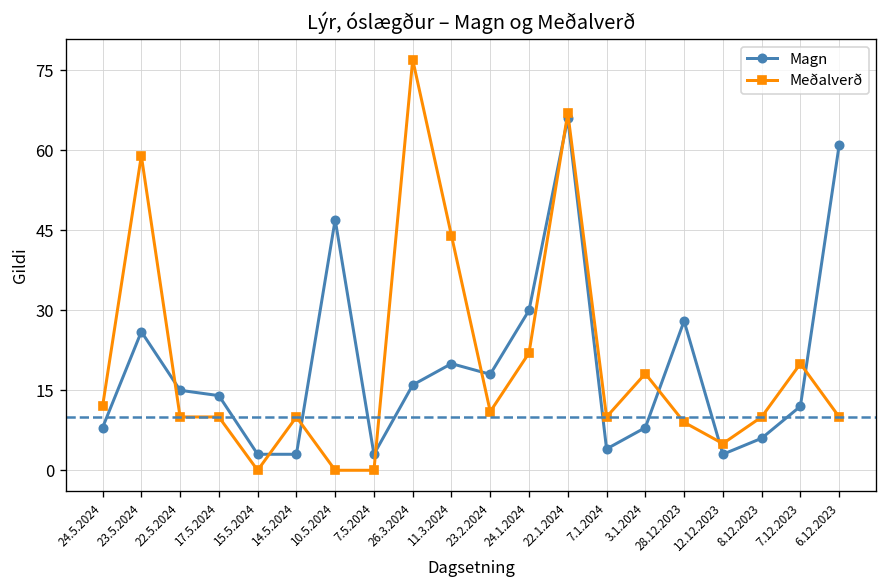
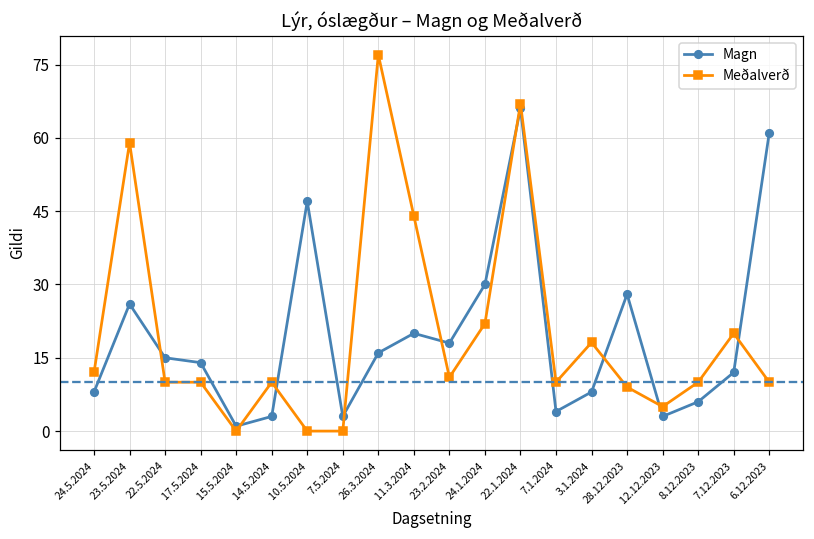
  {
    "Magn": {
      "24.5.2024": 8,
      "23.5.2024": 26,
      "22.5.2024": 15,
      "17.5.2024": 14,
-     "15.5.2024": 3,
+     "15.5.2024": 1,
      "14.5.2024": 3,
      "10.5.2024": 47,
      "7.5.2024": 3,
      "26.3.2024": 16,
      "11.3.2024": 20,
      "23.2.2024": 18,
      "24.1.2024": 30,
      "22.1.2024": 66,
      "7.1.2024": 4,
      "3.1.2024": 8,
      "28.12.2023": 28,
      "12.12.2023": 3,
      "8.12.2023": 6,
      "7.12.2023": 12,
      "6.12.2023": 61
    },
    "Meðalverð": {
      "24.5.2024": 12,
      "23.5.2024": 59,
      "22.5.2024": 10,
      "17.5.2024": 10,
      "15.5.2024": 0,
      "14.5.2024": 10,
      "10.5.2024": 0,
      "7.5.2024": 0,
      "26.3.2024": 77,
      "11.3.2024": 44,
      "23.2.2024": 11,
      "24.1.2024": 22,
      "22.1.2024": 67,
      "7.1.2024": 10,
      "3.1.2024": 18,
      "28.12.2023": 9,
      "12.12.2023": 5,
      "8.12.2023": 10,
      "7.12.2023": 20,
      "6.12.2023": 10
    }
  }
